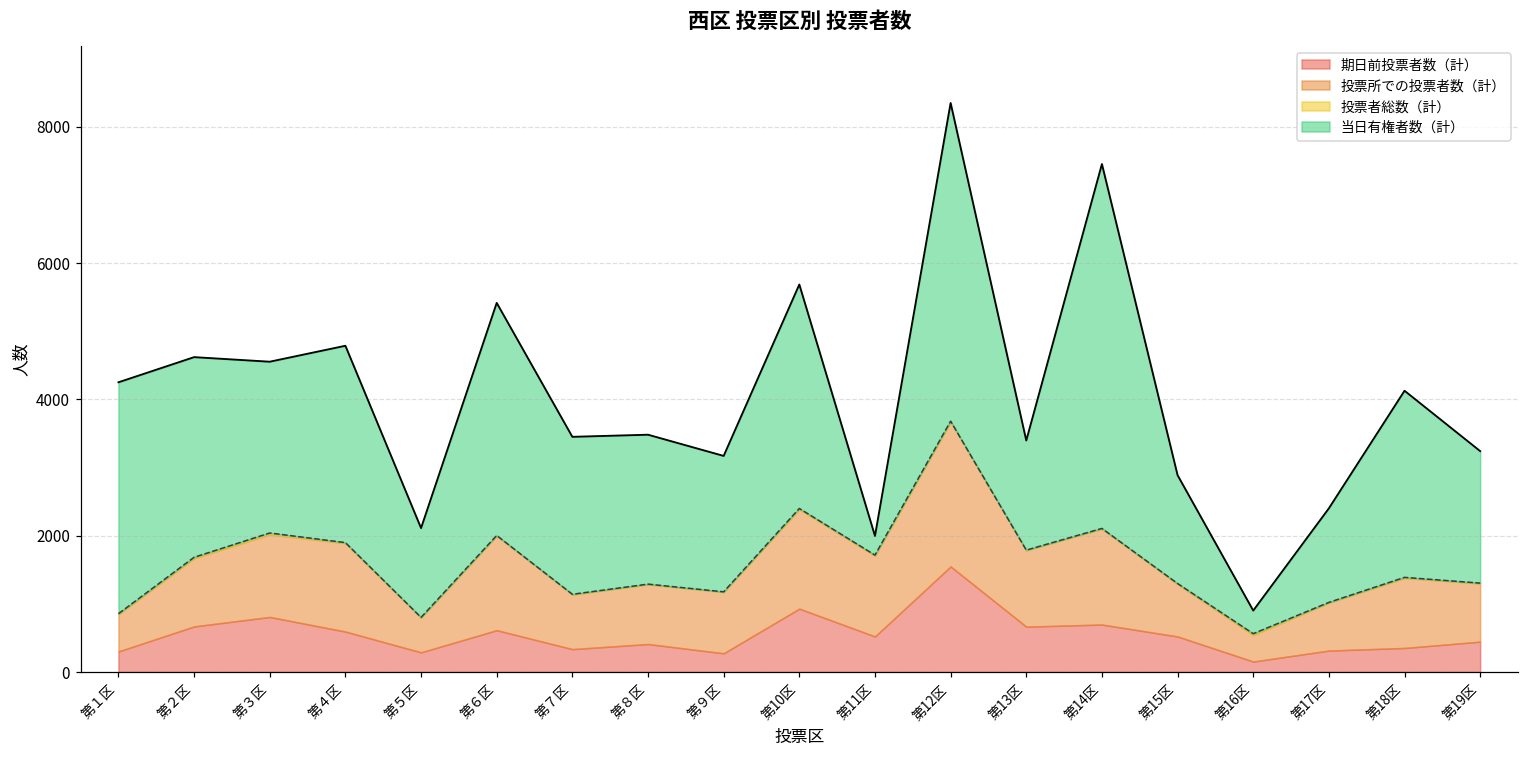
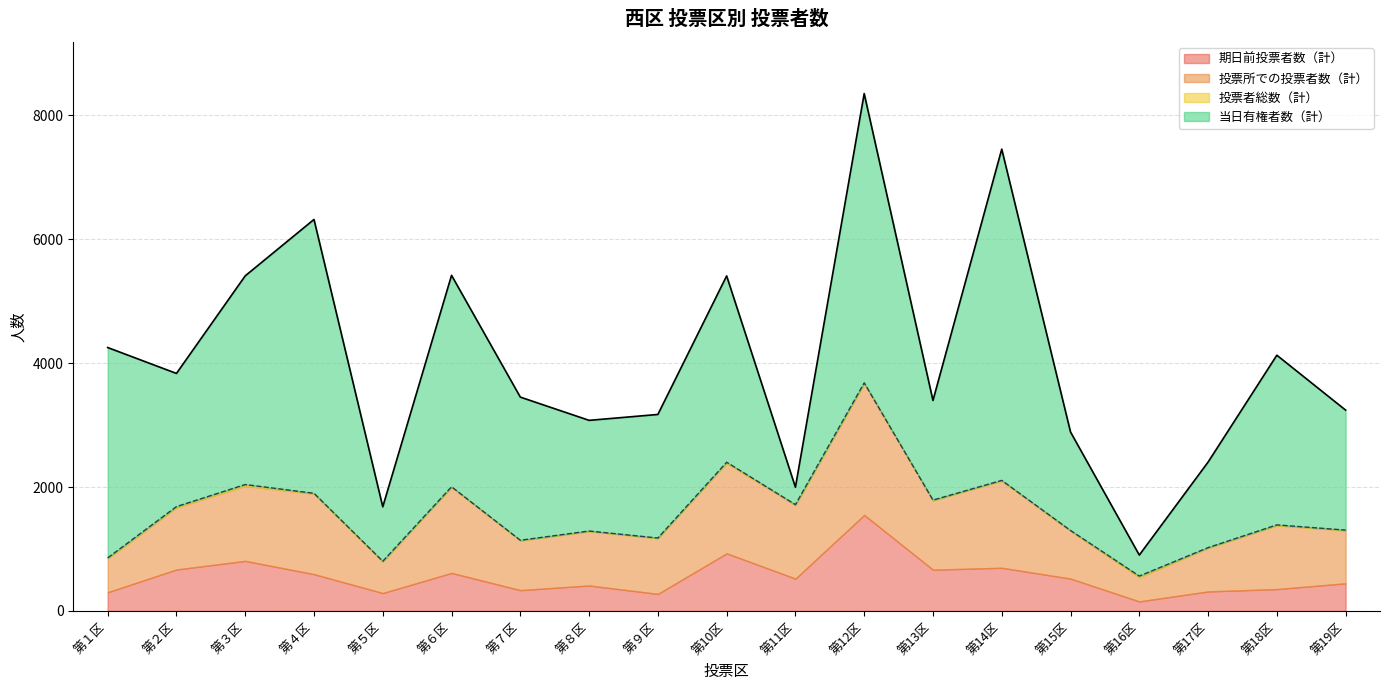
  {
    "当日有権者数（計）": {
      "第１区": 4300,
-     "第２区": 4600,
-     "第３区": 4600,
-     "第４区": 4800,
-     "第５区": 2100,
+     "第２区": 3800,
+     "第３区": 5400,
+     "第４区": 6300,
+     "第５区": 1700,
      "第６区": 5400,
      "第７区": 3500,
-     "第８区": 3500,
+     "第８区": 3100,
      "第９区": 3200,
-     "第10区": 5700,
+     "第10区": 5400,
      "第11区": 2000,
      "第12区": 8300,
      "第13区": 3400,
      "第14区": 7500,
      "第15区": 2900,
      "第16区": 900,
      "第17区": 2400,
      "第18区": 4100,
      "第19区": 3200
    }
  }
